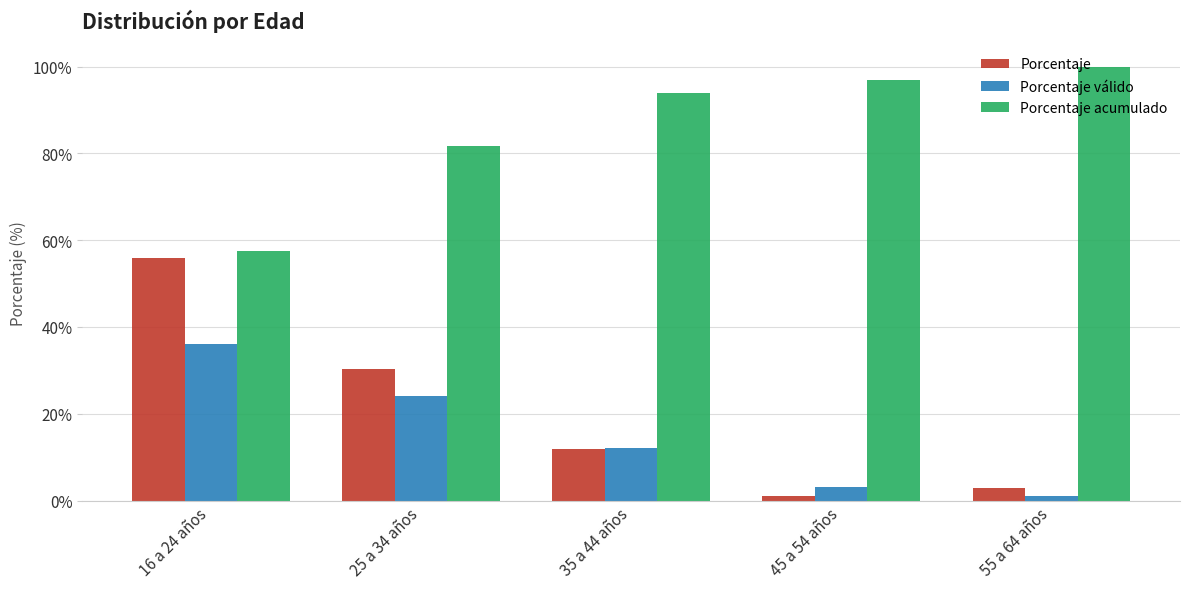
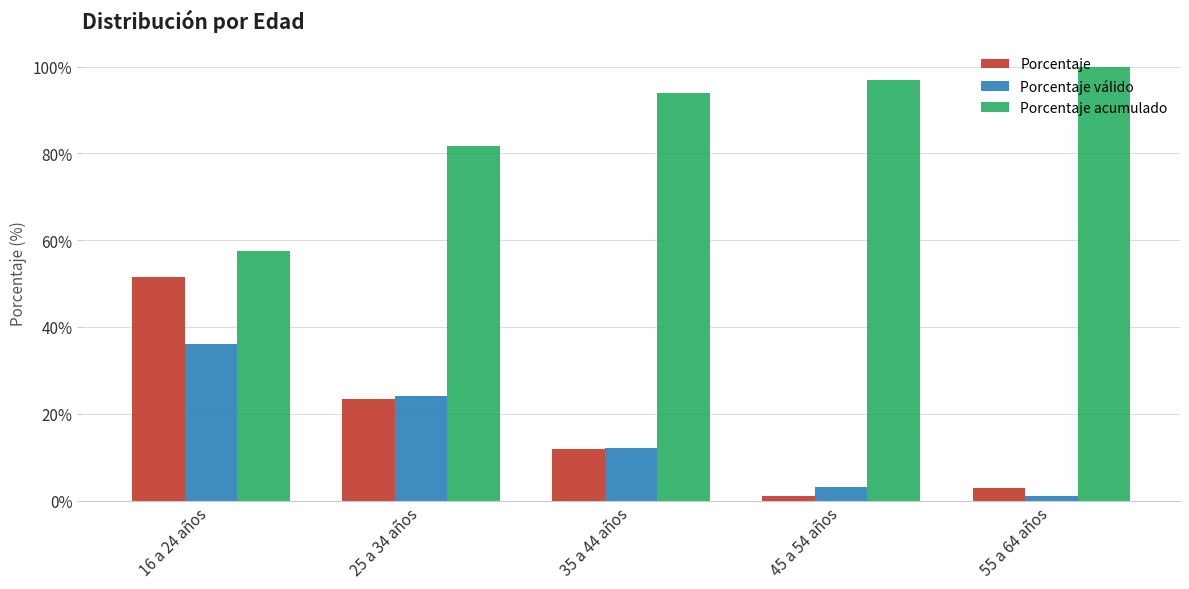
  {
    "Porcentaje": {
-     "16 a 24 años": "56%",
-     "25 a 34 años": "30%",
+     "16 a 24 años": "52%",
+     "25 a 34 años": "24%",
      "35 a 44 años": "12%",
      "45 a 54 años": "1%",
      "55 a 64 años": "3%"
    },
    "Porcentaje válido": {
      "16 a 24 años": "36%",
      "25 a 34 años": "24%",
      "35 a 44 años": "12%",
      "45 a 54 años": "3%",
      "55 a 64 años": "1%"
    },
    "Porcentaje acumulado": {
      "16 a 24 años": "58%",
      "25 a 34 años": "82%",
      "35 a 44 años": "94%",
      "45 a 54 años": "97%",
      "55 a 64 años": "100%"
    }
  }
